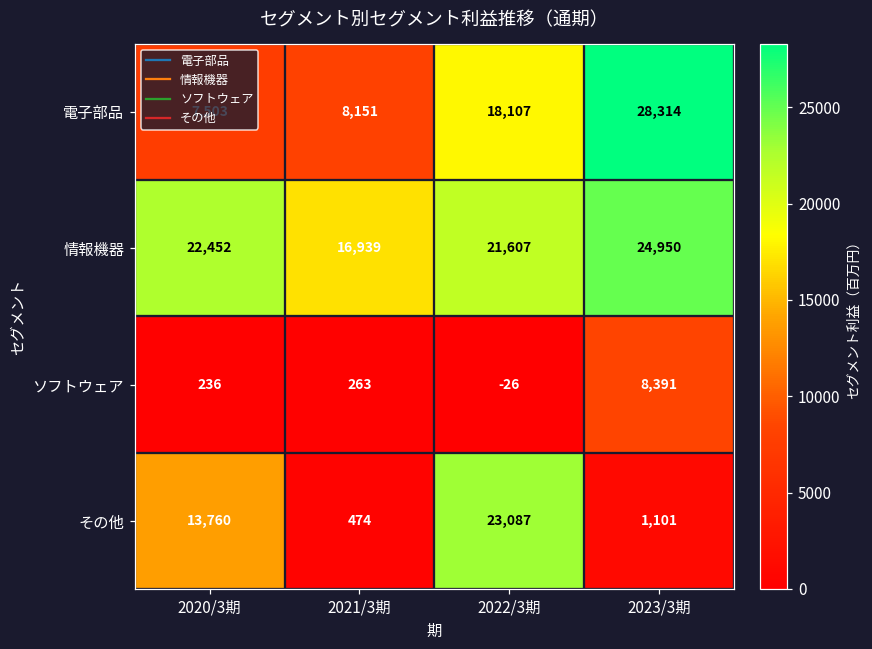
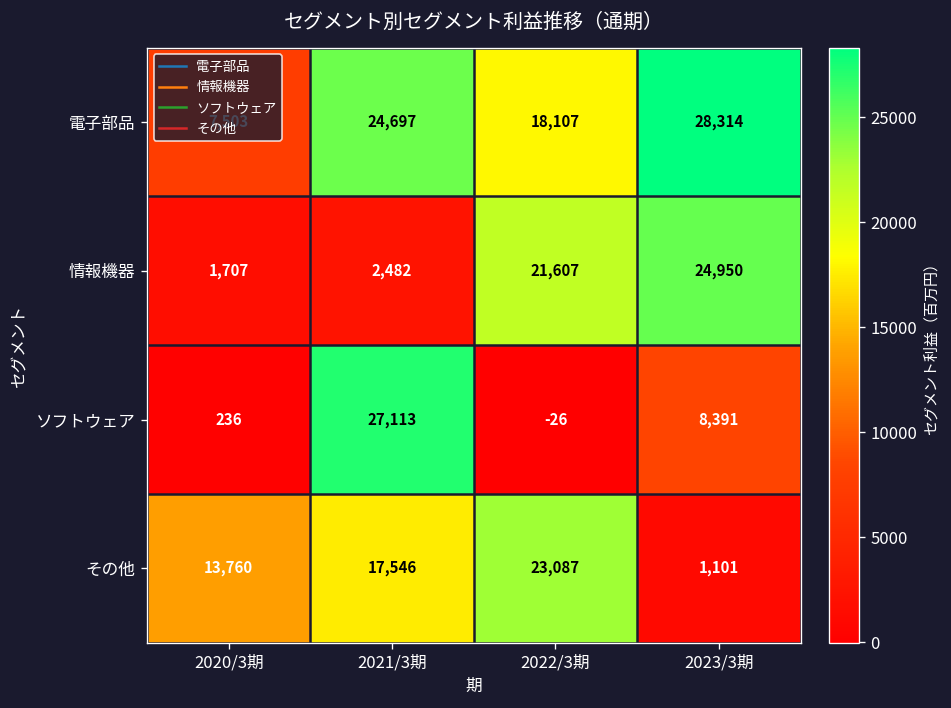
  {
    "電子部品": {
-     "2021/3期": "8,151",
+     "2021/3期": "24,697",
      "2022/3期": "18,107",
      "2023/3期": "28,314"
    },
    "情報機器": {
-     "2020/3期": "22,452",
-     "2021/3期": "16,939",
+     "2020/3期": "1,707",
+     "2021/3期": "2,482",
      "2022/3期": "21,607",
      "2023/3期": "24,950"
    },
    "ソフトウェア": {
      "2020/3期": "236",
-     "2021/3期": "263",
+     "2021/3期": "27,113",
      "2022/3期": "-26",
      "2023/3期": "8,391"
    },
    "その他": {
      "2020/3期": "13,760",
-     "2021/3期": "474",
+     "2021/3期": "17,546",
      "2022/3期": "23,087",
      "2023/3期": "1,101"
    }
  }
